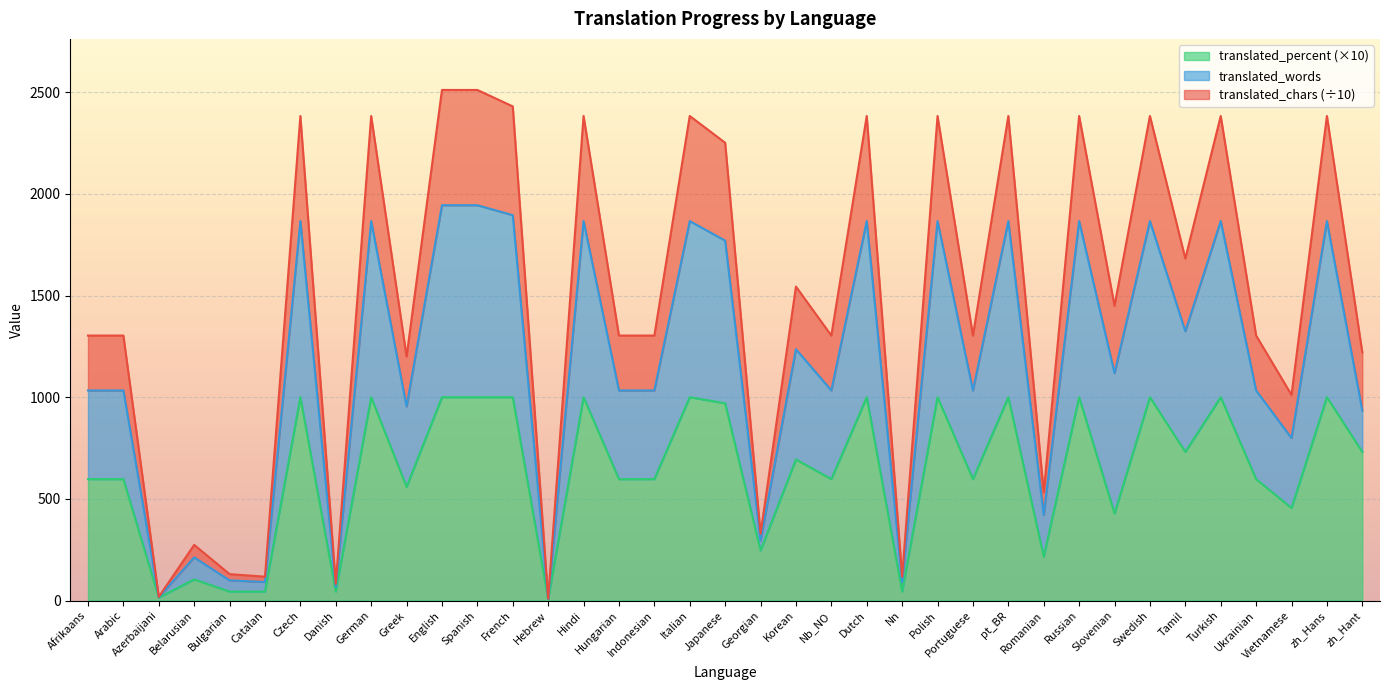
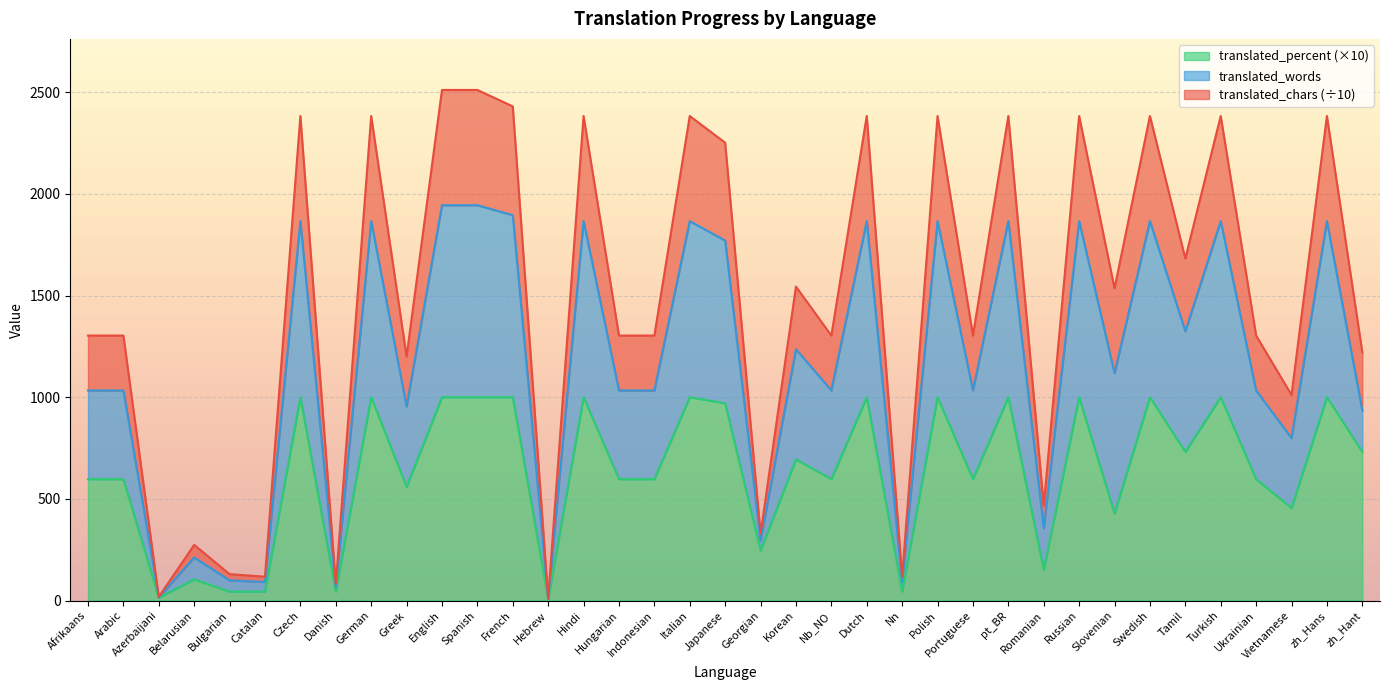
  {
    "translated_percent (×10)": {
      "Afrikaans": 600,
      "Arabic": 600,
      "Belarusian": 100,
      "Bulgarian": 40,
      "Catalan": 40,
      "Czech": 1000,
      "Danish": 40,
      "German": 1000,
      "Greek": 560,
      "English": 1000,
      "Spanish": 1000,
      "French": 1000,
      "Hindi": 1000,
      "Hungarian": 600,
      "Indonesian": 600,
      "Italian": 1000,
      "Japanese": 970,
      "Georgian": 250,
      "Korean": 690,
      "Nb_NO": 600,
      "Dutch": 1000,
      "Nn": 40,
      "Polish": 1000,
      "Portuguese": 600,
      "pt_BR": 1000,
-     "Romanian": 220,
+     "Romanian": 150,
      "Russian": 1000,
      "Slovenian": 430,
      "Swedish": 1000,
      "Tamil": 730,
      "Turkish": 1000,
      "Ukrainian": 600,
      "Vietnamese": 460,
      "zh_Hans": 1000,
      "zh_Hant": 730
    },
    "translated_words": {
      "Afrikaans": 440,
      "Arabic": 440,
      "Belarusian": 110,
      "Bulgarian": 60,
      "Catalan": 50,
      "Czech": 870,
      "Danish": 20,
      "German": 870,
      "Greek": 400,
      "English": 940,
      "Spanish": 940,
      "French": 900,
      "Hindi": 870,
      "Hungarian": 440,
      "Indonesian": 440,
      "Italian": 870,
      "Japanese": 800,
      "Georgian": 50,
      "Korean": 540,
      "Nb_NO": 440,
      "Dutch": 870,
      "Nn": 50,
      "Polish": 870,
      "Portuguese": 440,
      "pt_BR": 870,
      "Romanian": 200,
      "Russian": 870,
      "Slovenian": 690,
      "Swedish": 870,
      "Tamil": 590,
      "Turkish": 870,
      "Ukrainian": 440,
      "Vietnamese": 340,
      "zh_Hans": 870,
      "zh_Hant": 200
    },
    "translated_chars (÷10)": {
      "Afrikaans": 270,
      "Arabic": 270,
      "Belarusian": 60,
      "Bulgarian": 30,
      "Catalan": 30,
      "Czech": 520,
      "Danish": 10,
      "German": 520,
      "Greek": 250,
      "English": 570,
      "Spanish": 570,
      "French": 540,
      "Hindi": 520,
      "Hungarian": 270,
      "Indonesian": 270,
      "Italian": 520,
      "Japanese": 480,
      "Georgian": 30,
      "Korean": 310,
      "Nb_NO": 270,
      "Dutch": 520,
      "Nn": 30,
      "Polish": 520,
      "Portuguese": 270,
      "pt_BR": 520,
      "Romanian": 110,
      "Russian": 520,
-     "Slovenian": 330,
+     "Slovenian": 420,
      "Swedish": 520,
      "Tamil": 360,
      "Turkish": 520,
      "Ukrainian": 270,
      "Vietnamese": 210,
      "zh_Hans": 520,
      "zh_Hant": 290
    }
  }
